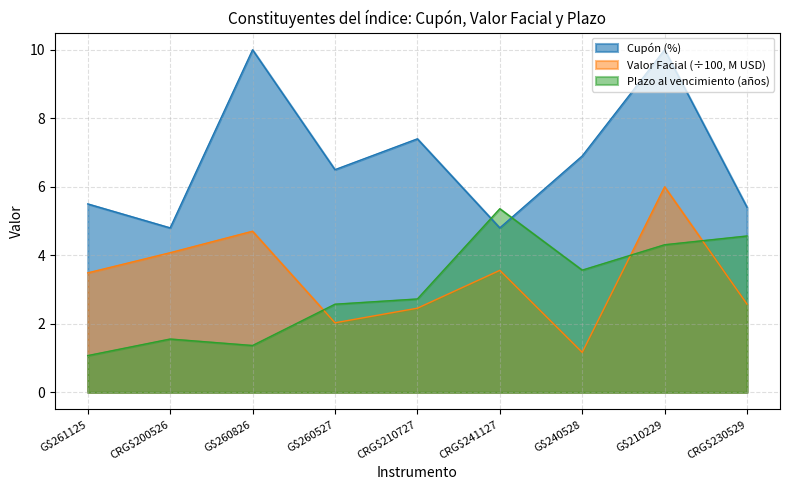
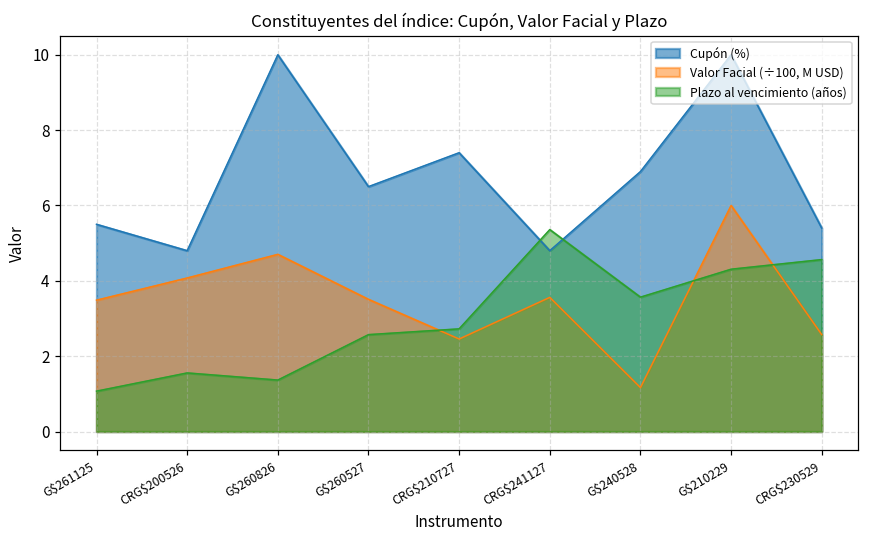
  {
    "Cupón (%)": {
      "G$261125": 5.5,
      "CRG$200526": 4.8,
      "G$260826": 10.0,
      "G$260527": 6.5,
      "CRG$210727": 7.4,
      "CRG$241127": 4.8,
      "G$240528": 6.9,
      "CRG$230529": 5.4
    },
    "Valor Facial (÷100, M USD)": {
      "G$261125": 3.5,
      "CRG$200526": 4.1,
      "G$260826": 4.7,
-     "G$260527": 2.0,
+     "G$260527": 3.5,
      "CRG$210727": 2.5,
      "CRG$241127": 3.6,
      "G$240528": 1.2,
      "G$210229": 6.0,
      "CRG$230529": 2.6
    },
    "Plazo al vencimiento (años)": {
      "G$261125": 1.1,
      "CRG$200526": 1.6,
      "G$260826": 1.4,
      "G$260527": 2.6,
      "CRG$210727": 2.7,
      "CRG$241127": 5.4,
      "G$240528": 3.6,
      "G$210229": 4.3,
      "CRG$230529": 4.6
    }
  }
